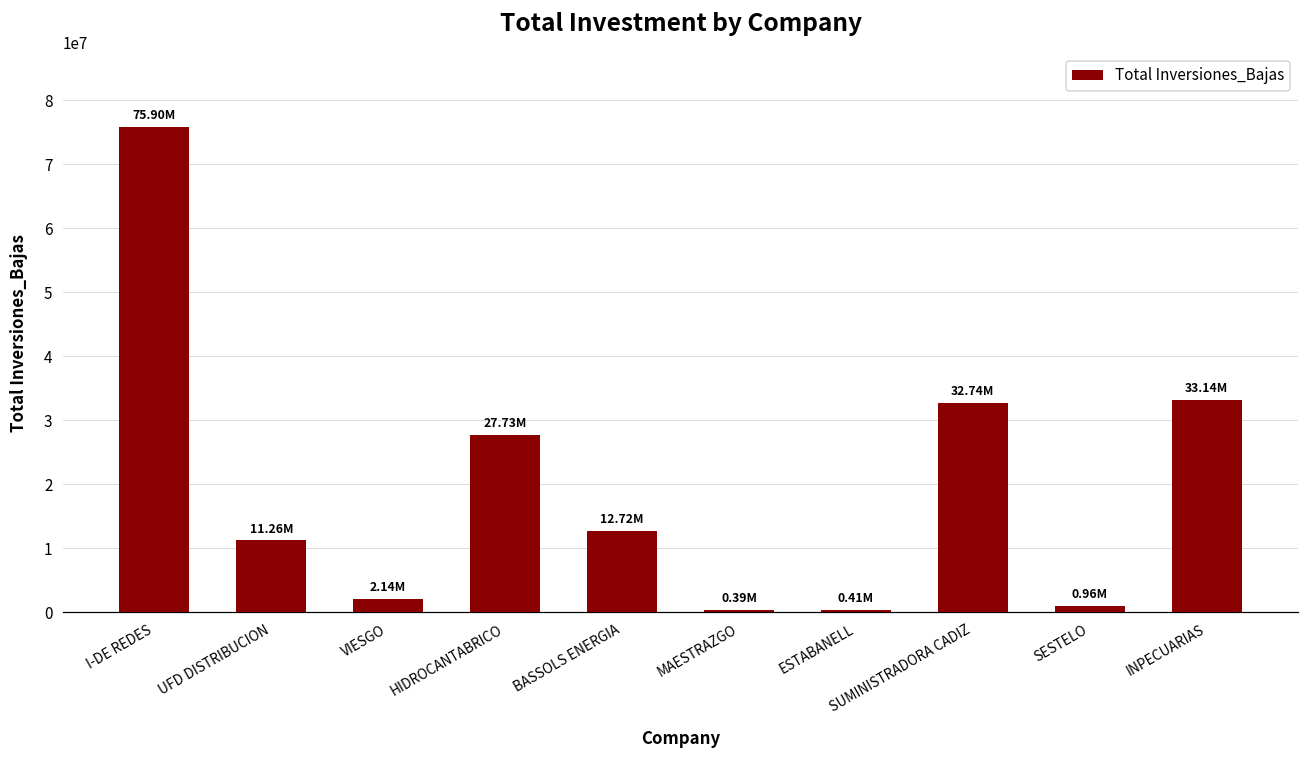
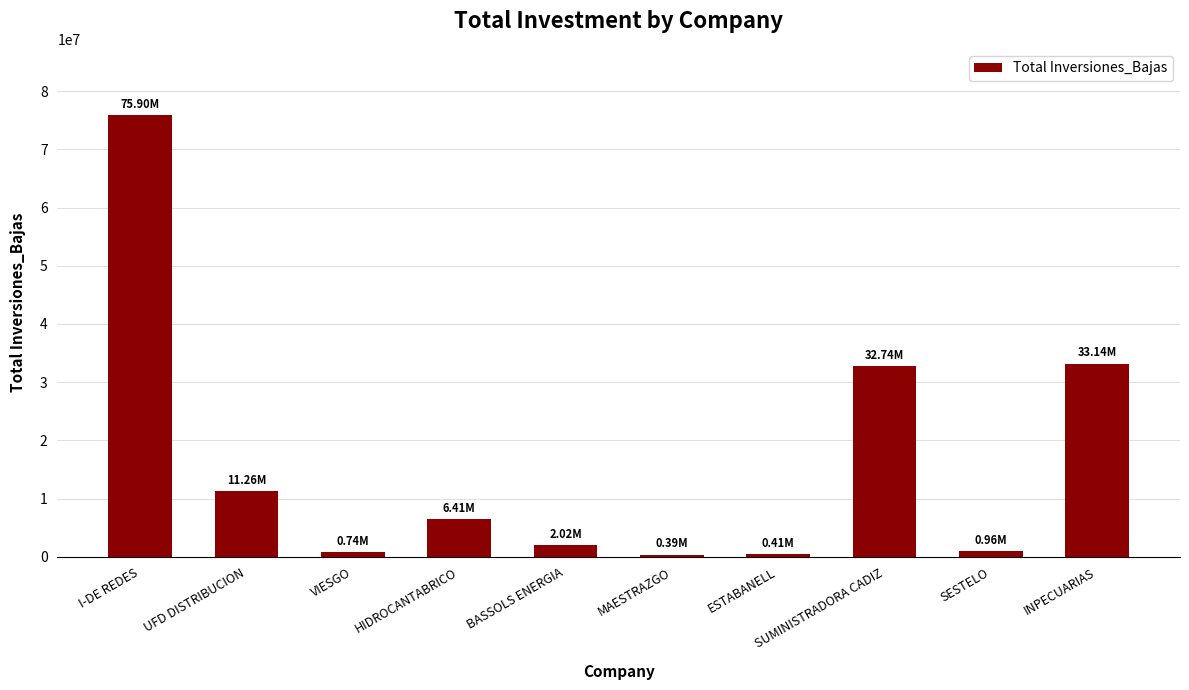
  {
    "I-DE REDES": "75.90M",
    "UFD DISTRIBUCION": "11.26M",
-   "VIESGO": "2.14M",
-   "HIDROCANTABRICO": "27.73M",
-   "BASSOLS ENERGIA": "12.72M",
+   "VIESGO": "0.74M",
+   "HIDROCANTABRICO": "6.41M",
+   "BASSOLS ENERGIA": "2.02M",
    "MAESTRAZGO": "0.39M",
    "ESTABANELL": "0.41M",
    "SUMINISTRADORA CADIZ": "32.74M",
    "SESTELO": "0.96M",
    "INPECUARIAS": "33.14M"
  }
